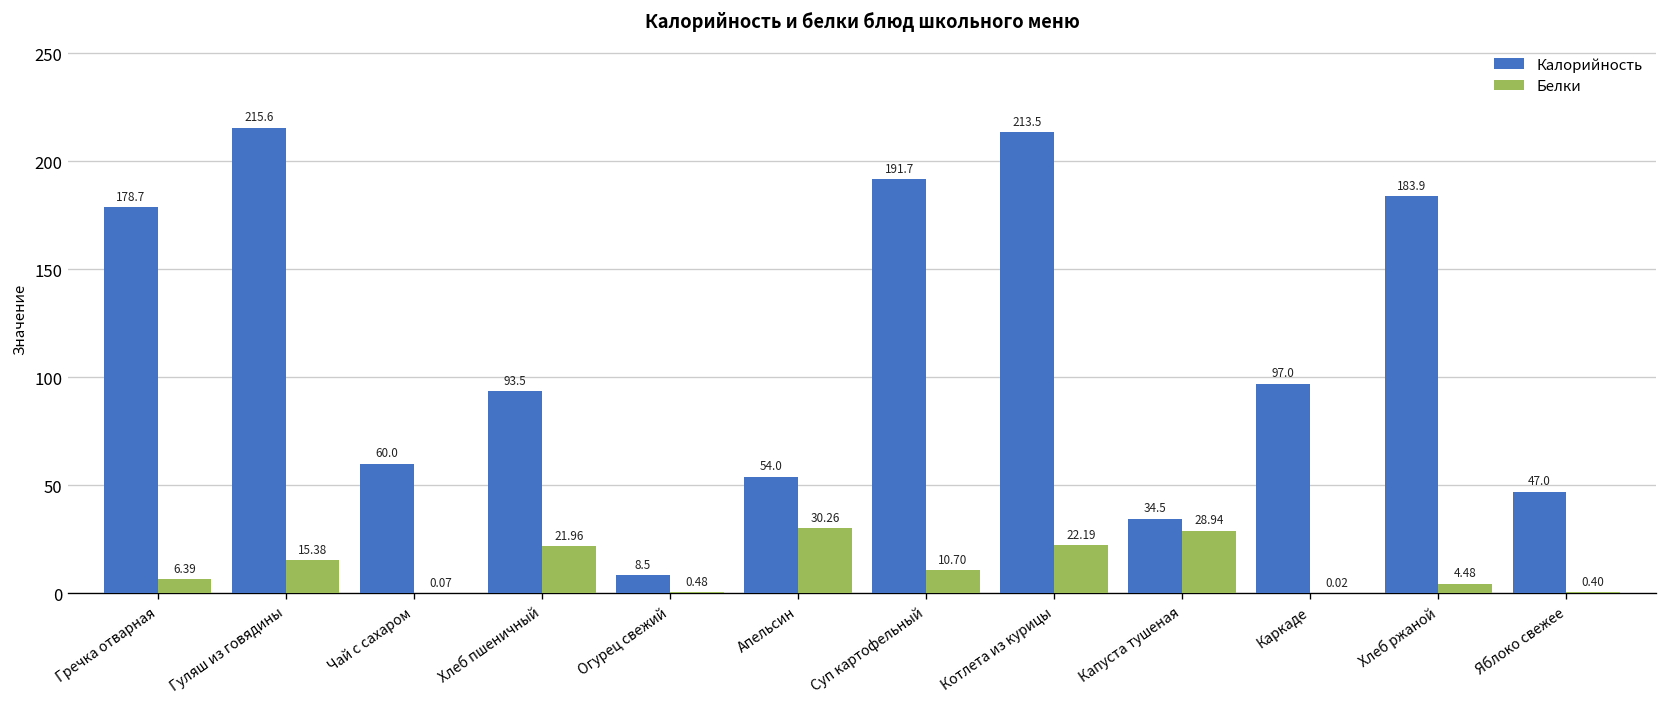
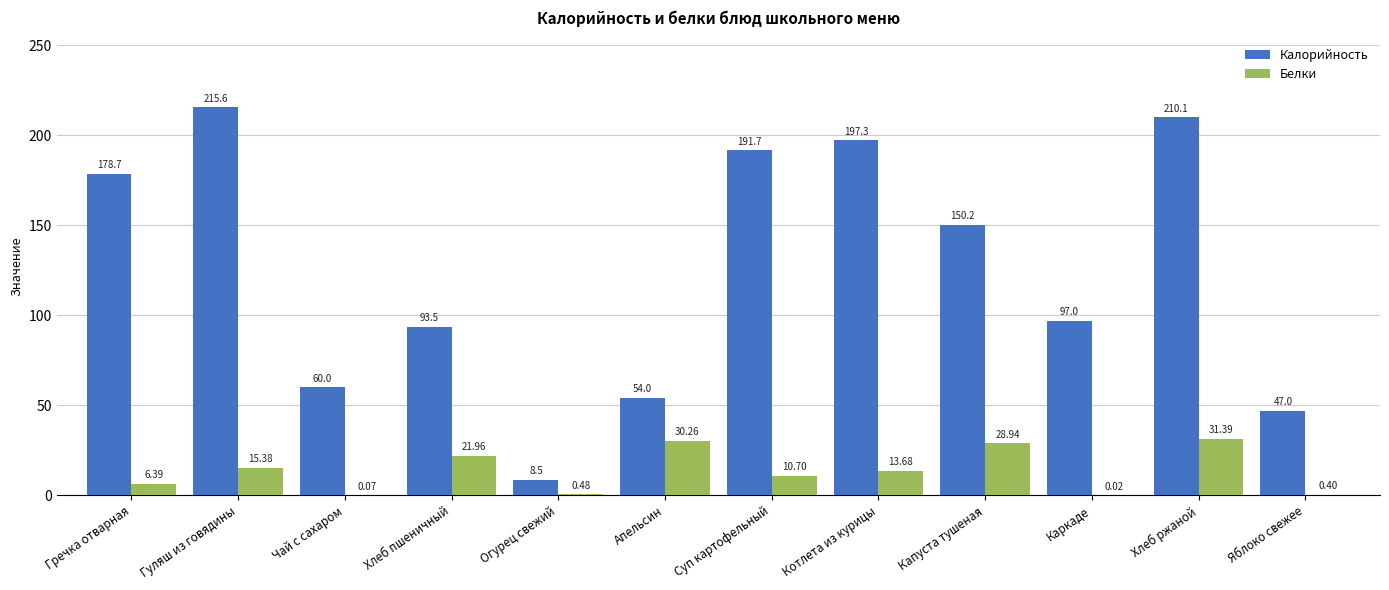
  {
    "Калорийность": {
      "Гречка отварная": 178.7,
      "Гуляш из говядины": 215.6,
      "Чай с сахаром": 60.0,
      "Хлеб пшеничный": 93.5,
      "Огурец свежий": 8.5,
      "Апельсин": 54.0,
      "Суп картофельный": 191.7,
-     "Котлета из курицы": 213.5,
-     "Капуста тушеная": 34.5,
+     "Котлета из курицы": 197.3,
+     "Капуста тушеная": 150.2,
      "Каркаде": 97.0,
-     "Хлеб ржаной": 183.9,
+     "Хлеб ржаной": 210.1,
      "Яблоко свежее": 47.0
    },
    "Белки": {
      "Гречка отварная": 6.39,
      "Гуляш из говядины": 15.38,
      "Чай с сахаром": 0.07,
      "Хлеб пшеничный": 21.96,
      "Огурец свежий": 0.48,
      "Апельсин": 30.26,
      "Суп картофельный": 10.70,
-     "Котлета из курицы": 22.19,
+     "Котлета из курицы": 13.68,
      "Капуста тушеная": 28.94,
      "Каркаде": 0.02,
-     "Хлеб ржаной": 4.48,
+     "Хлеб ржаной": 31.39,
      "Яблоко свежее": 0.40
    }
  }
